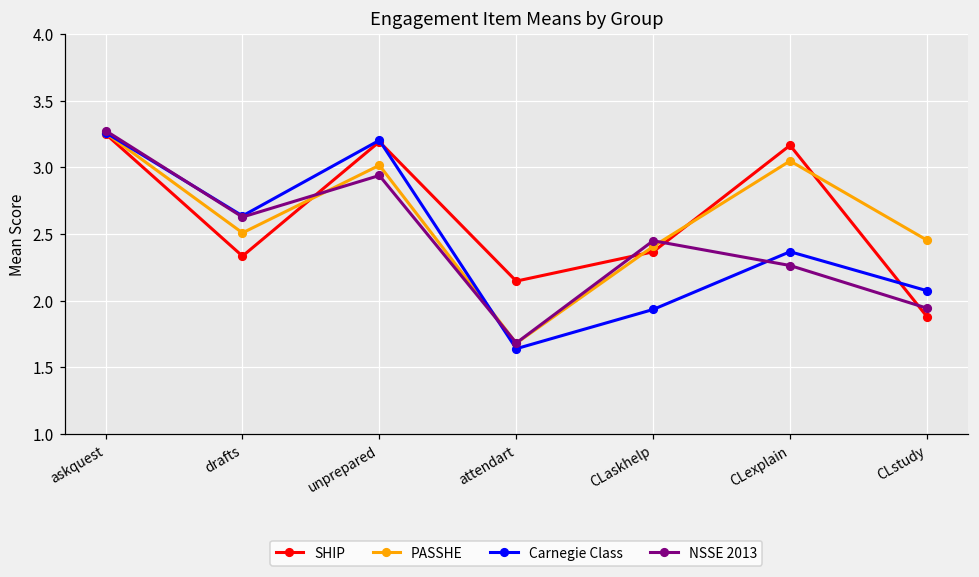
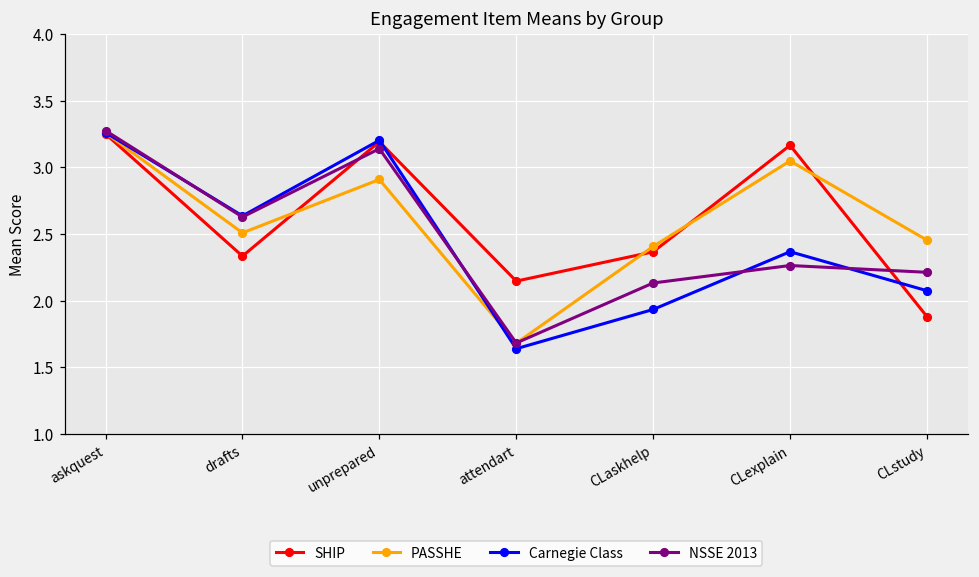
  {
    "SHIP": {
      "drafts": 2.33,
      "attendart": 2.15,
      "CLaskhelp": 2.37,
      "CLexplain": 3.16,
      "CLstudy": 1.88
    },
    "PASSHE": {
      "drafts": 2.51,
-     "unprepared": 3.01,
+     "unprepared": 2.91,
      "CLaskhelp": 2.41,
      "CLexplain": 3.05,
      "CLstudy": 2.45
    },
    "Carnegie Class": {
      "attendart": 1.64,
      "CLaskhelp": 1.93,
      "CLexplain": 2.37,
      "CLstudy": 2.07
    },
    "NSSE 2013": {
-     "unprepared": 2.94,
-     "CLaskhelp": 2.45,
+     "unprepared": 3.14,
+     "CLaskhelp": 2.13,
      "CLexplain": 2.26,
-     "CLstudy": 1.94
+     "CLstudy": 2.21
    }
  }
